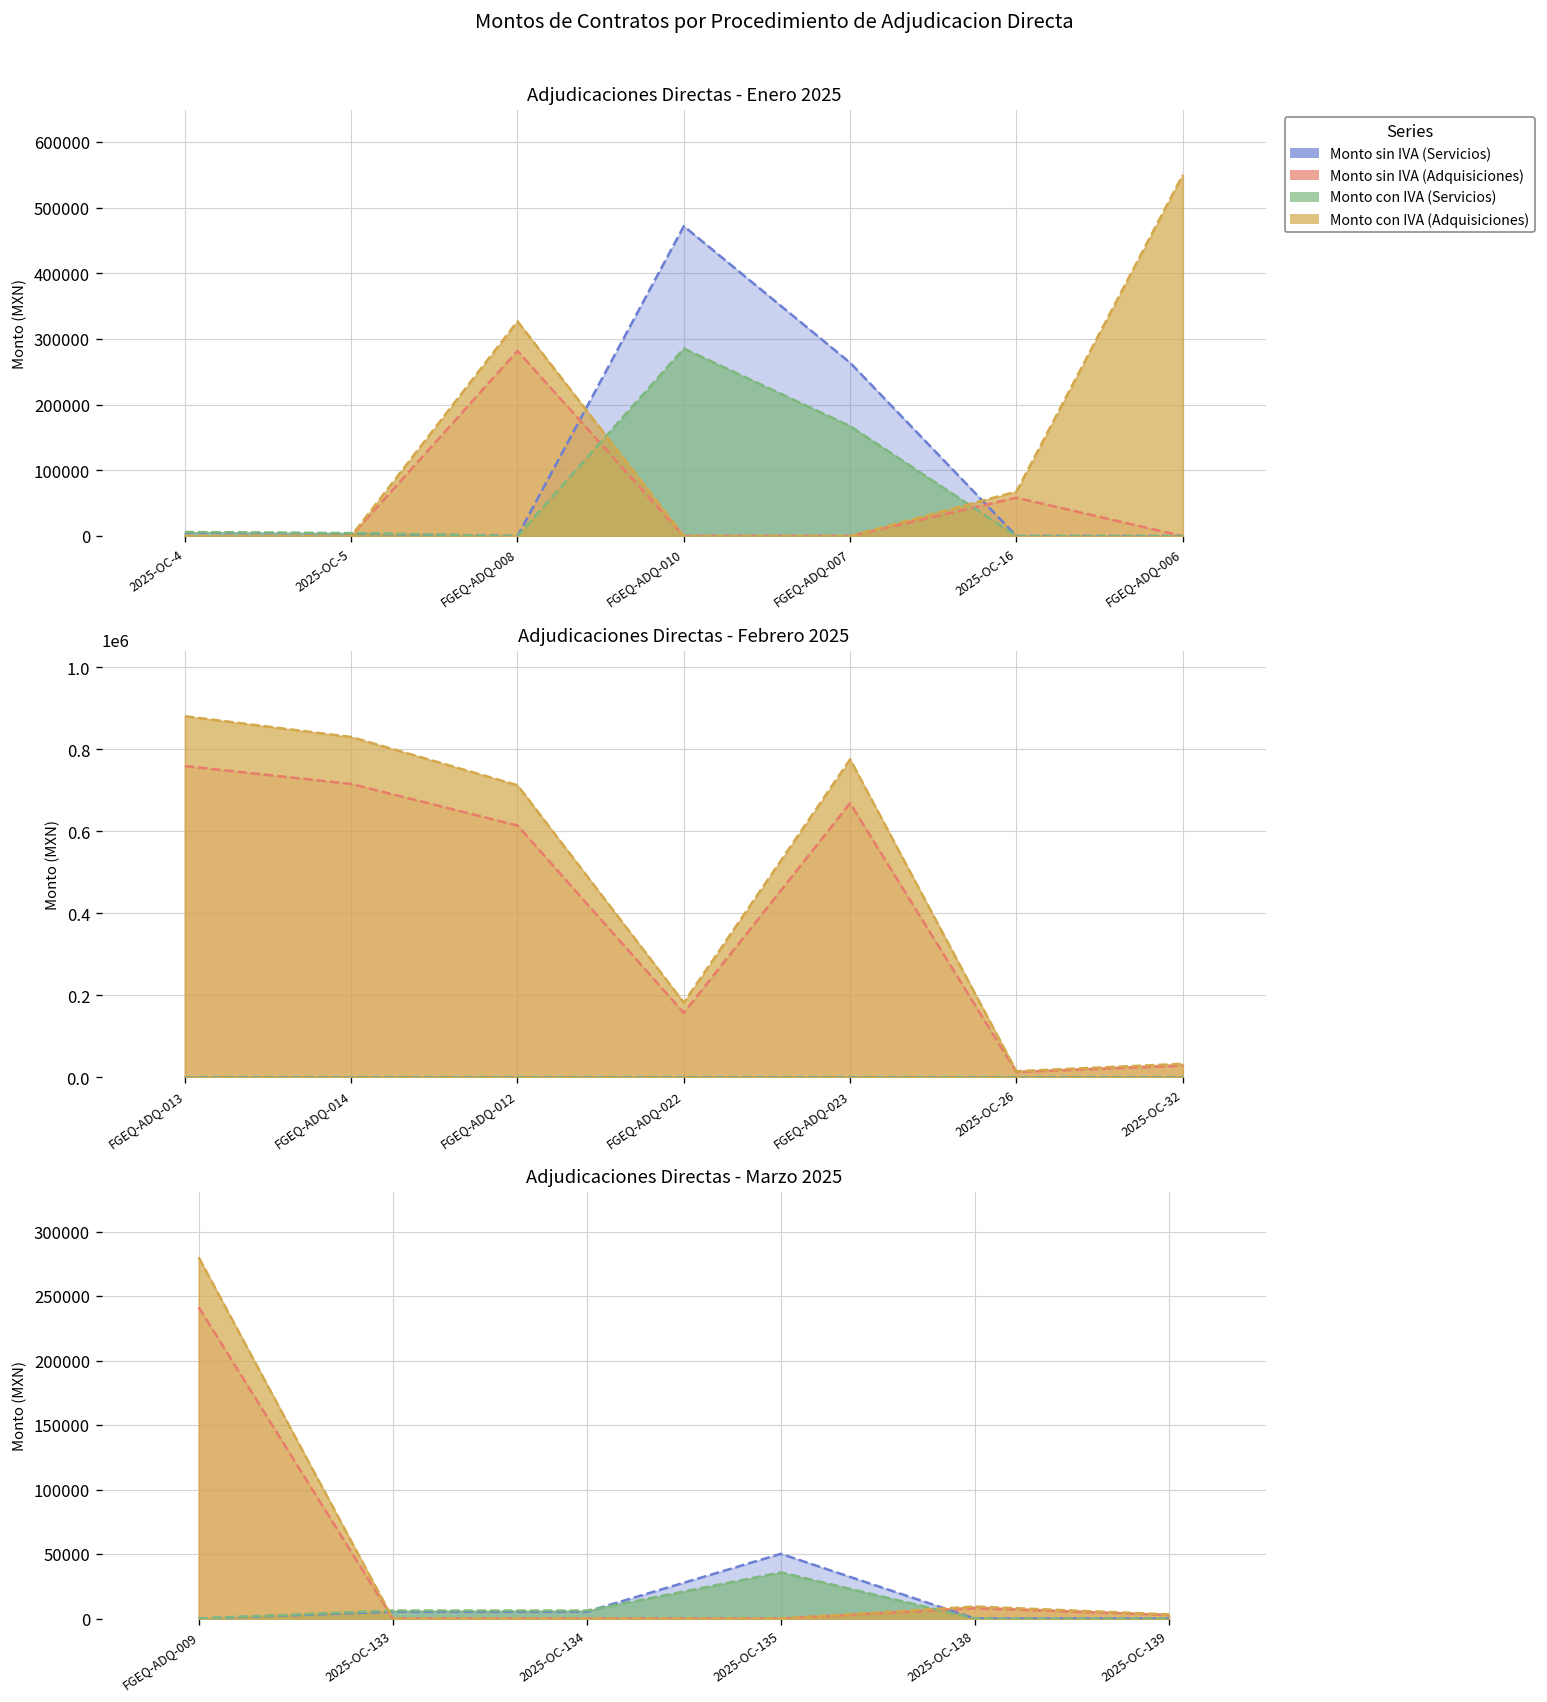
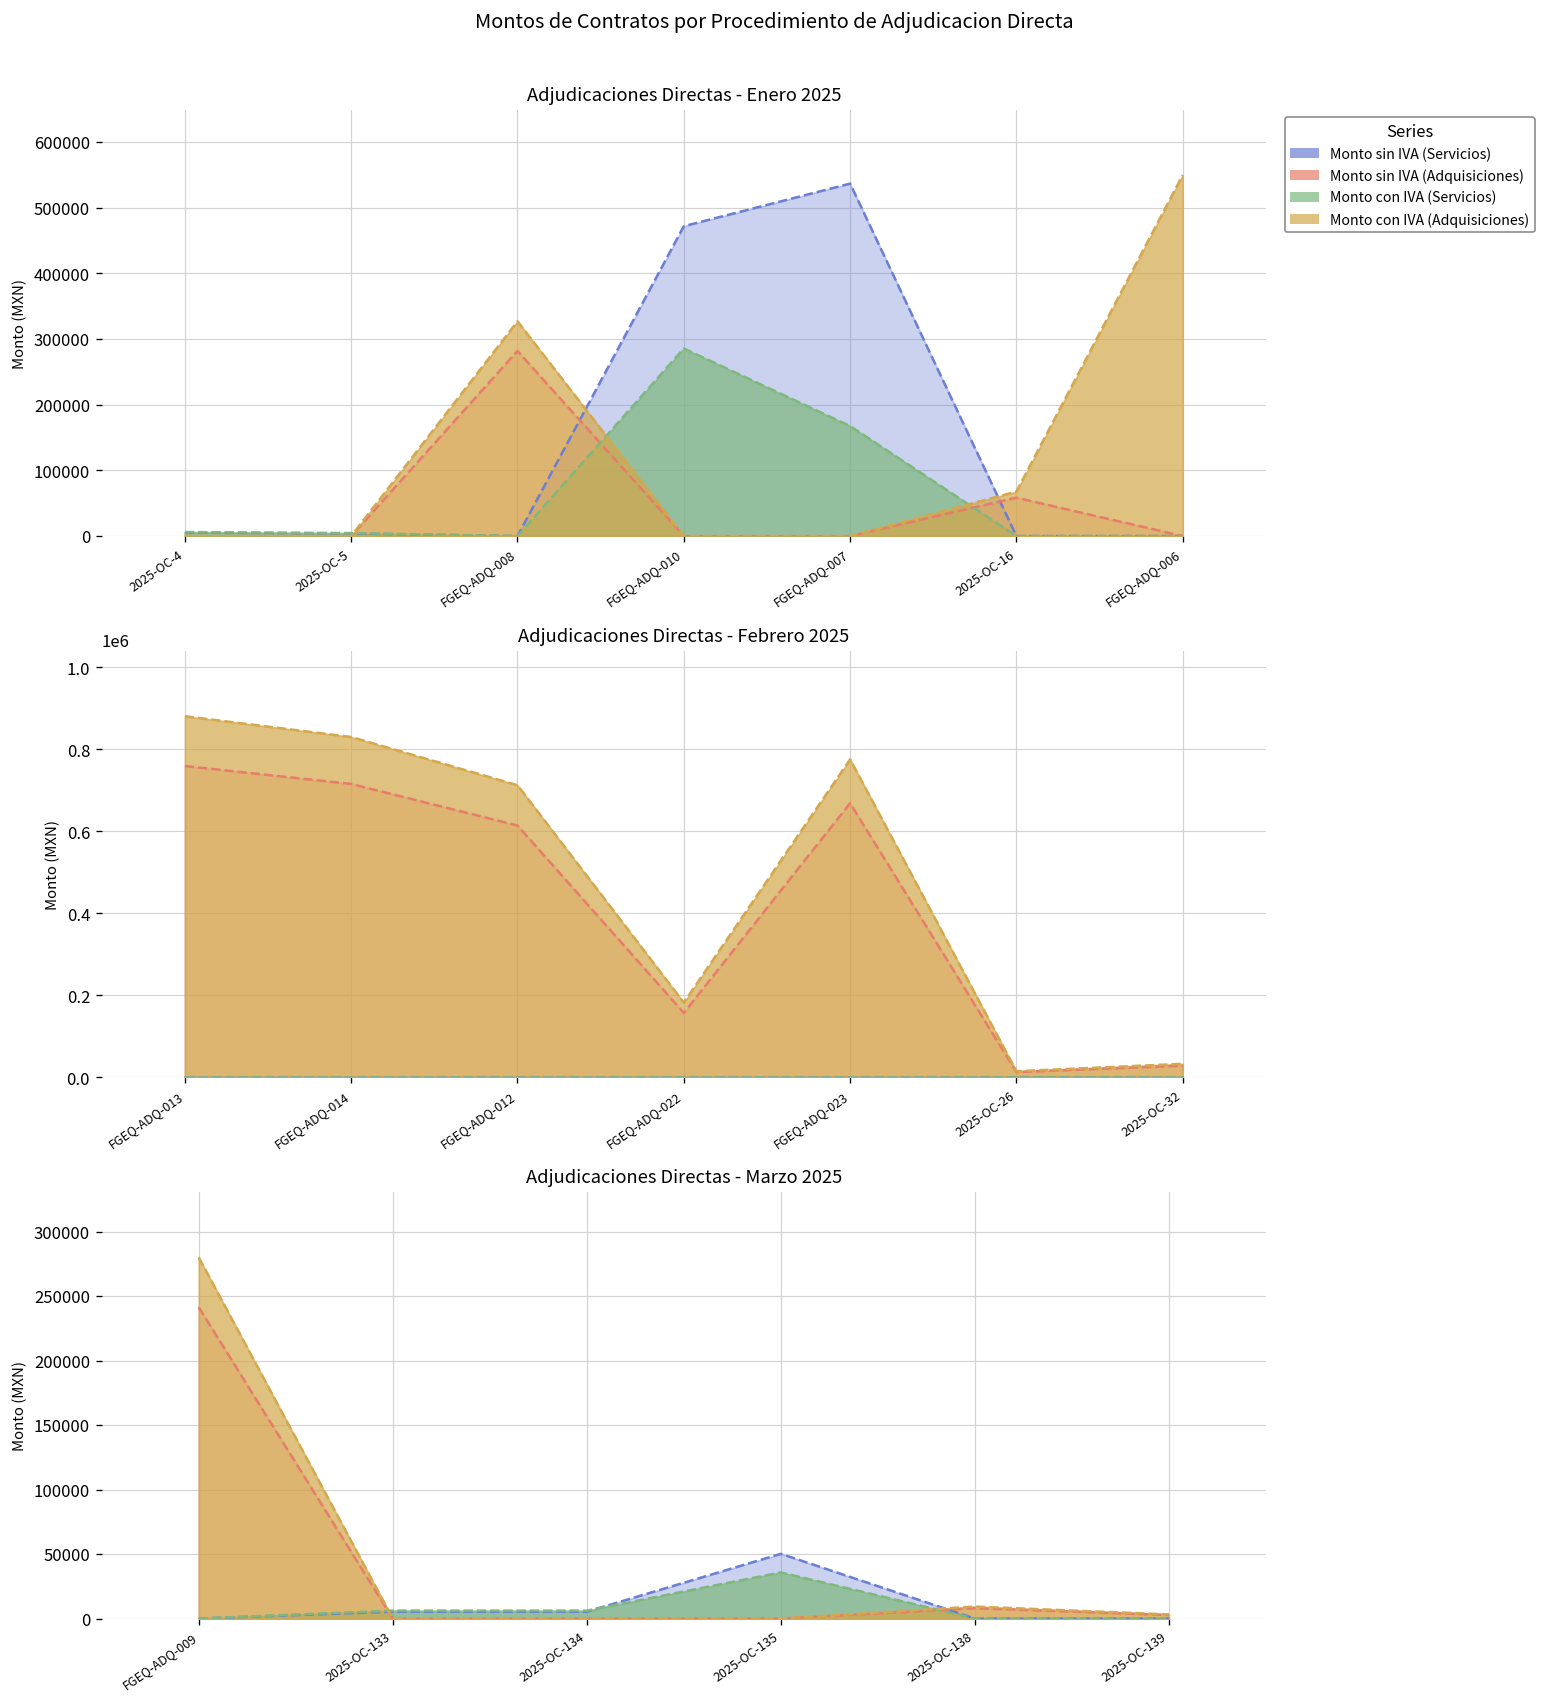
  {
    "Adjudicaciones Directas - Enero 2025": {
      "Monto sin IVA (Servicios)": {
        "FGEQ-ADQ-010": 470000,
-       "FGEQ-ADQ-007": 260000
+       "FGEQ-ADQ-007": 540000
      },
      "Monto con IVA (Servicios)": {
        "FGEQ-ADQ-010": 290000,
        "FGEQ-ADQ-007": 170000
      }
    },
    "Adjudicaciones Directas - Febrero 2025": {
      "Monto con IVA (Servicios)": {
        "FGEQ-ADQ-013": 0,
        "FGEQ-ADQ-014": 0,
        "FGEQ-ADQ-012": 0,
        "FGEQ-ADQ-022": 0,
        "FGEQ-ADQ-023": 0,
        "2025-OC-26": 0,
        "2025-OC-32": 0
      }
    },
    "Adjudicaciones Directas - Marzo 2025": {
      "Monto sin IVA (Servicios)": {
        "2025-OC-135": 50000
      },
      "Monto con IVA (Servicios)": {
        "2025-OC-135": 36000
      }
    }
  }
